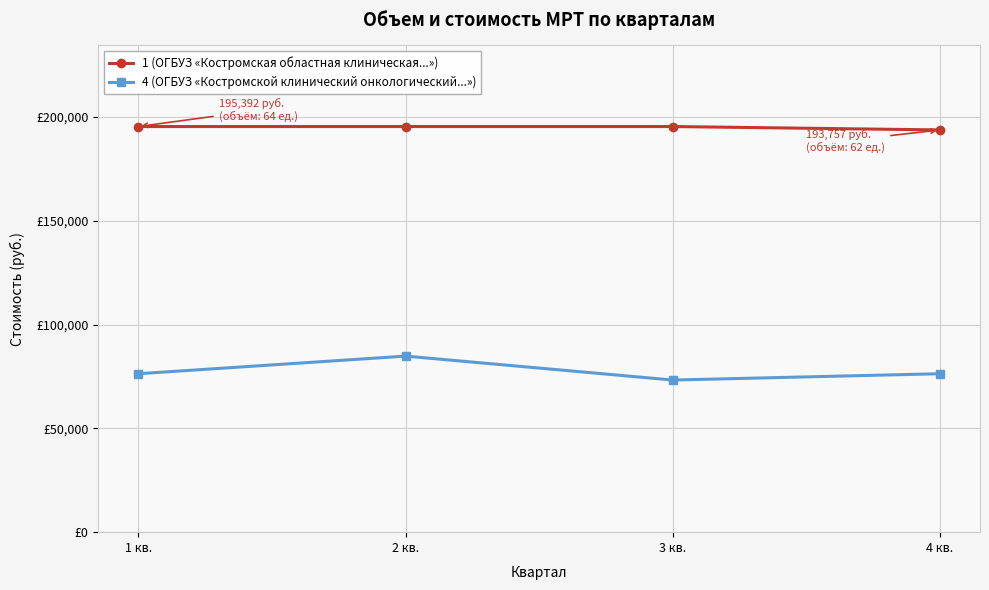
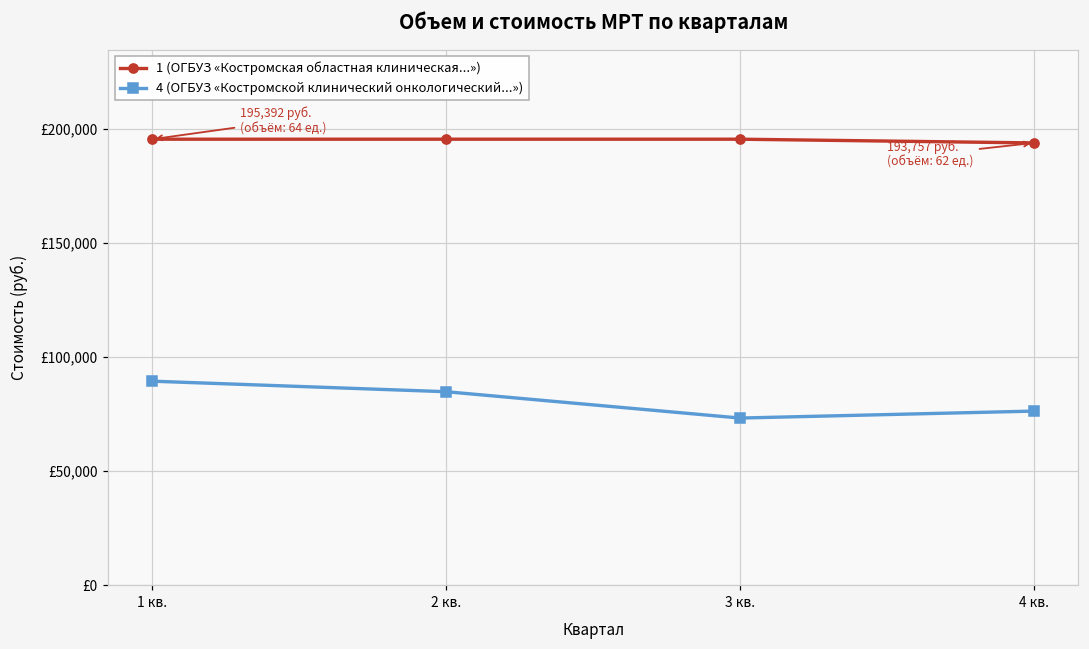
  {
    "1 (ОГБУЗ «Костромская областная клиническая...»)": {
      "1 кв.": "195,392",
      "4 кв.": "193,757"
    },
    "4 (ОГБУЗ «Костромской клинический онкологический...»)": {
-     "1 кв.": "£76,000",
+     "1 кв.": "£89,000",
      "2 кв.": "£85,000",
      "3 кв.": "£73,000",
      "4 кв.": "£76,000"
    }
  }
